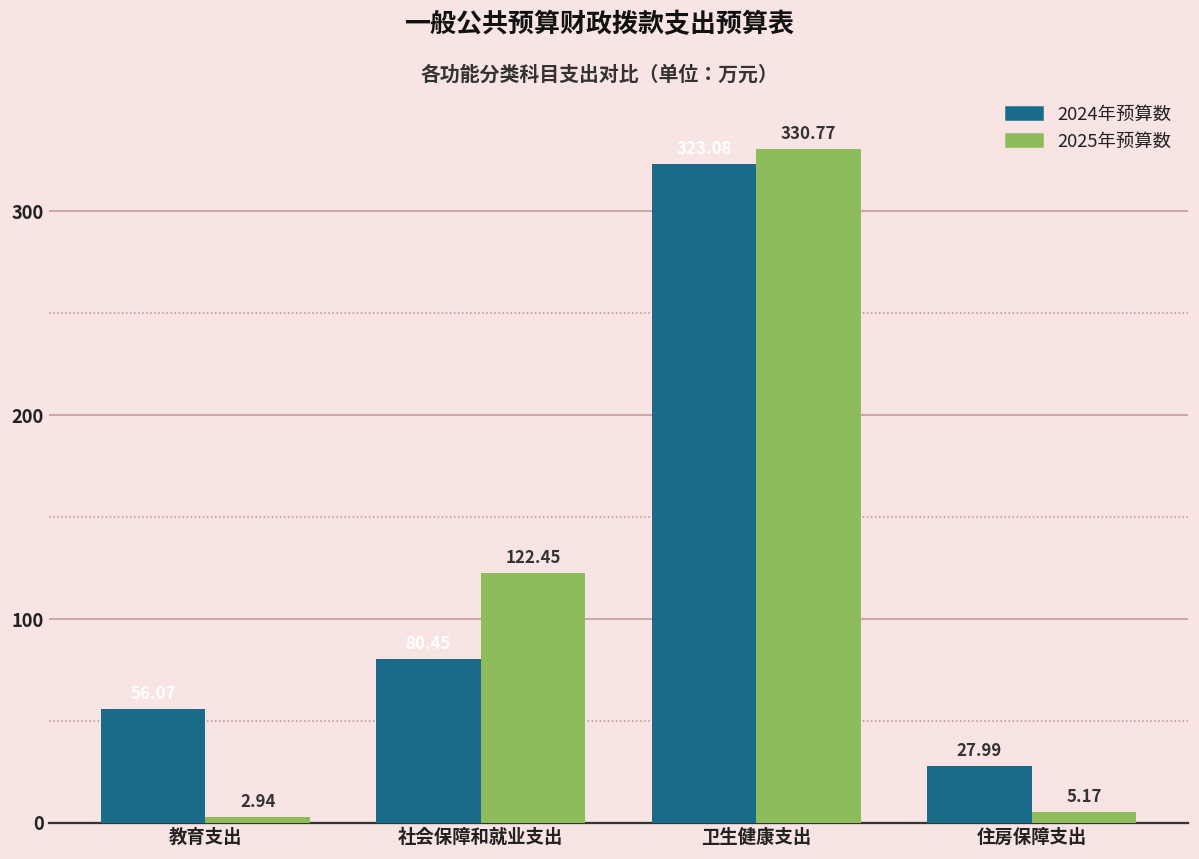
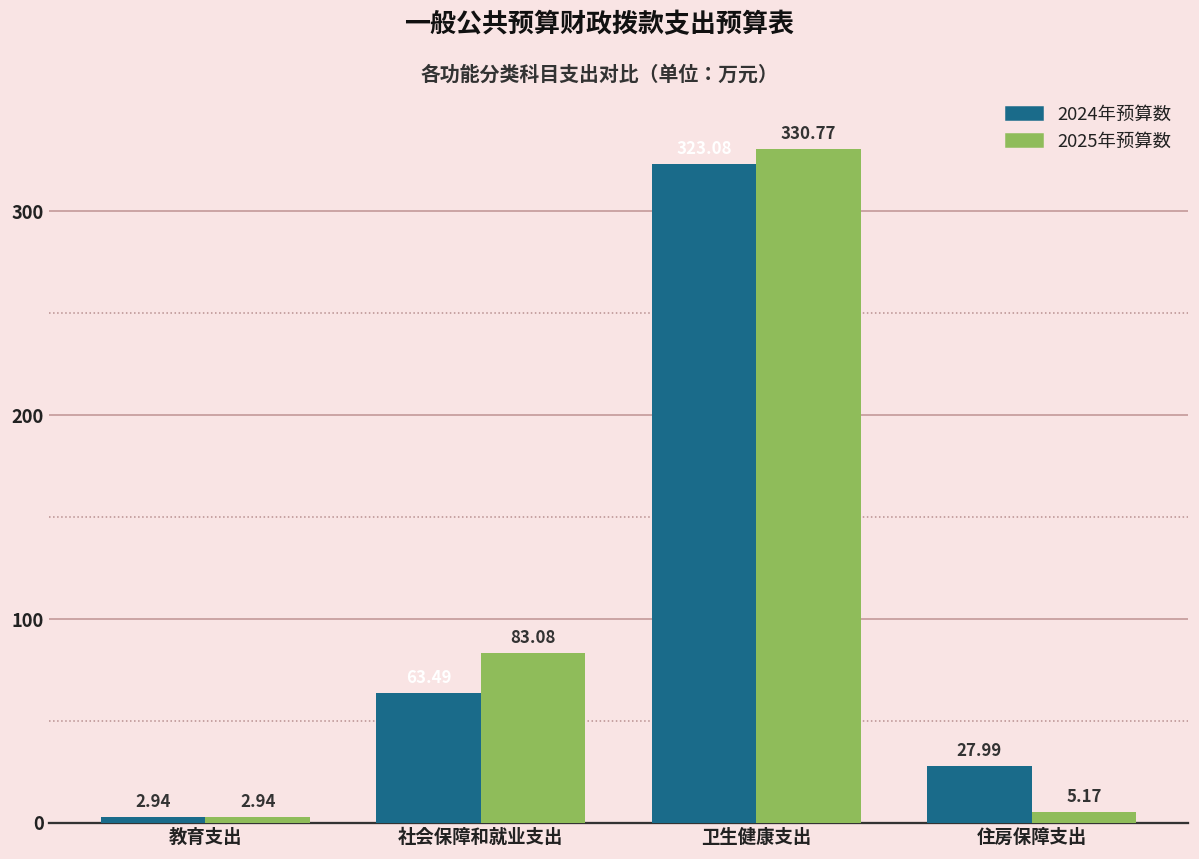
  {
    "2024年预算数": {
-     "教育支出": 56,
-     "社会保障和就业支出": 80,
+     "教育支出": 3,
+     "社会保障和就业支出": 63,
      "卫生健康支出": 323
    },
    "2025年预算数": {
      "教育支出": 2.94,
-     "社会保障和就业支出": 122.45,
+     "社会保障和就业支出": 83.08,
      "卫生健康支出": 330.77,
      "住房保障支出": 5.17
    }
  }
